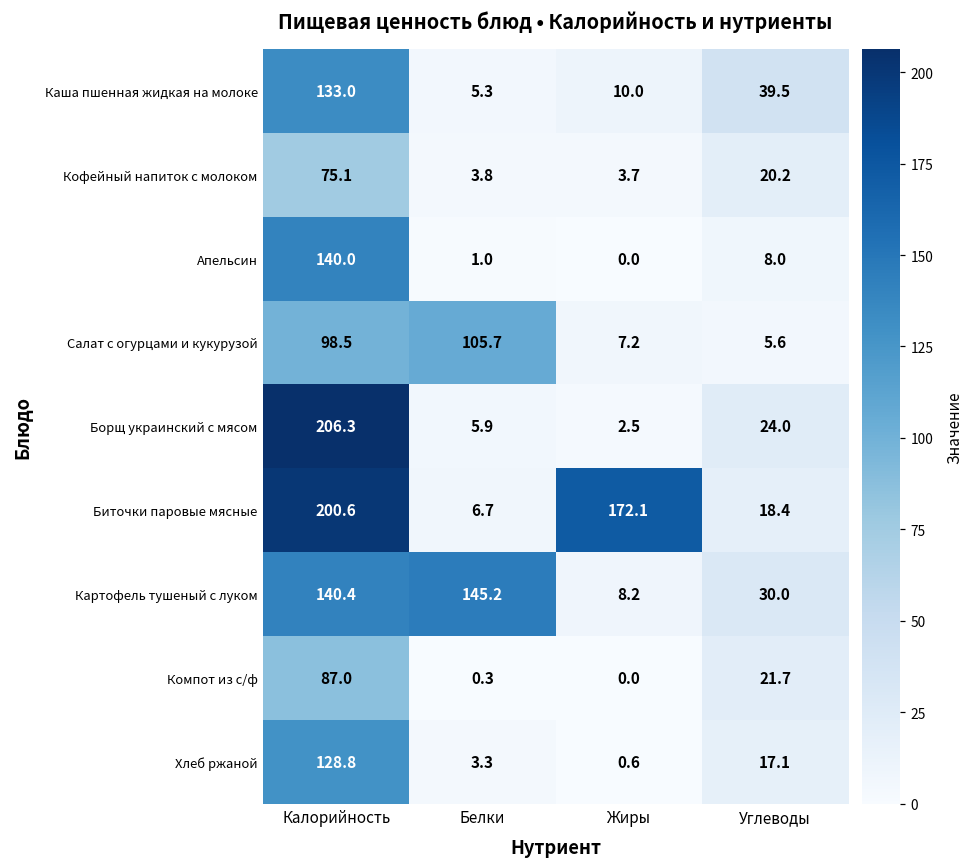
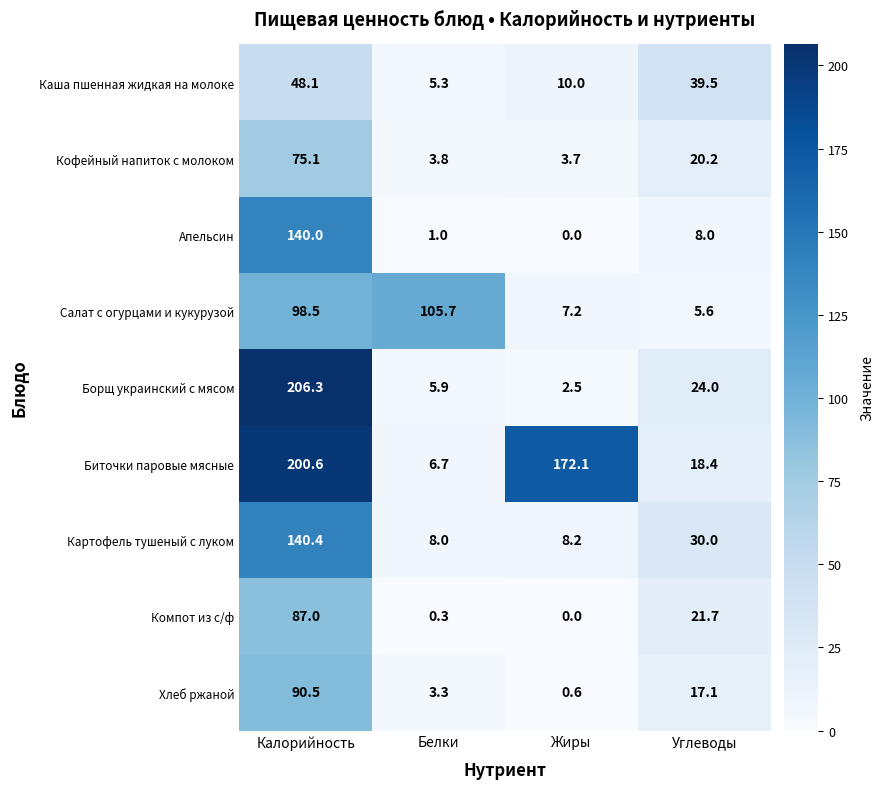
  {
    "Каша пшенная жидкая на молоке": {
-     "Калорийность": 133.0,
+     "Калорийность": 48.1,
      "Белки": 5.3,
      "Жиры": 10.0,
      "Углеводы": 39.5
    },
    "Кофейный напиток с молоком": {
      "Калорийность": 75.1,
      "Белки": 3.8,
      "Жиры": 3.7,
      "Углеводы": 20.2
    },
    "Апельсин": {
      "Калорийность": 140.0,
      "Белки": 1.0,
      "Жиры": 0.0,
      "Углеводы": 8.0
    },
    "Салат с огурцами и кукурузой": {
      "Калорийность": 98.5,
      "Белки": 105.7,
      "Жиры": 7.2,
      "Углеводы": 5.6
    },
    "Борщ украинский с мясом": {
      "Калорийность": 206.3,
      "Белки": 5.9,
      "Жиры": 2.5,
      "Углеводы": 24.0
    },
    "Биточки паровые мясные": {
      "Калорийность": 200.6,
      "Белки": 6.7,
      "Жиры": 172.1,
      "Углеводы": 18.4
    },
    "Картофель тушеный с луком": {
      "Калорийность": 140.4,
-     "Белки": 145.2,
+     "Белки": 8.0,
      "Жиры": 8.2,
      "Углеводы": 30.0
    },
    "Компот из с/ф": {
      "Калорийность": 87.0,
      "Белки": 0.3,
      "Жиры": 0.0,
      "Углеводы": 21.7
    },
    "Хлеб ржаной": {
-     "Калорийность": 128.8,
+     "Калорийность": 90.5,
      "Белки": 3.3,
      "Жиры": 0.6,
      "Углеводы": 17.1
    }
  }
